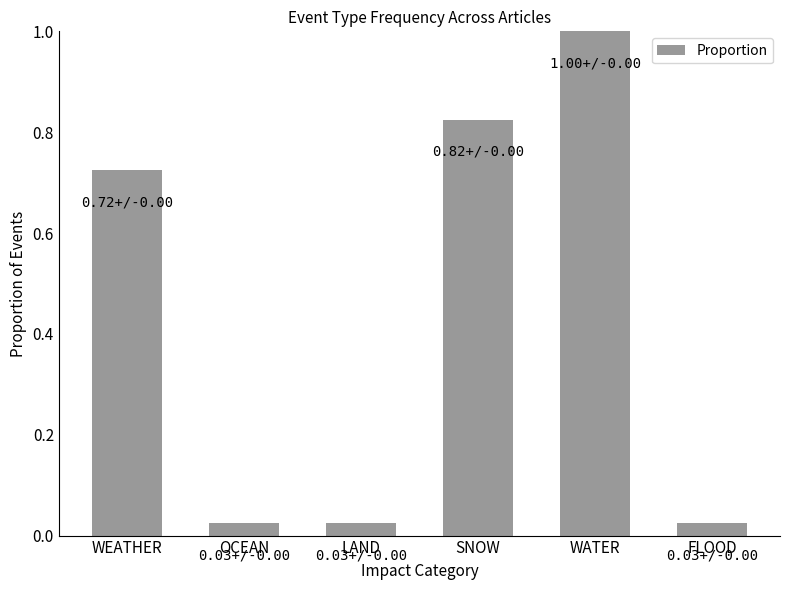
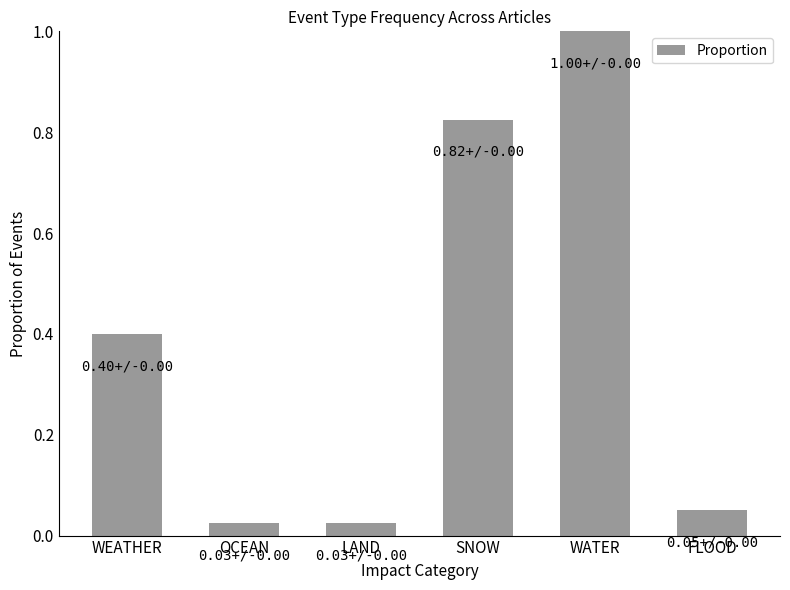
  {
-   "WEATHER": "0.72+/",
+   "WEATHER": "0.40+/",
    "SNOW": "0.82+/",
    "WATER": "1.00+/",
-   "FLOOD": "0.03+/"
+   "FLOOD": "0.05+/"
  }
